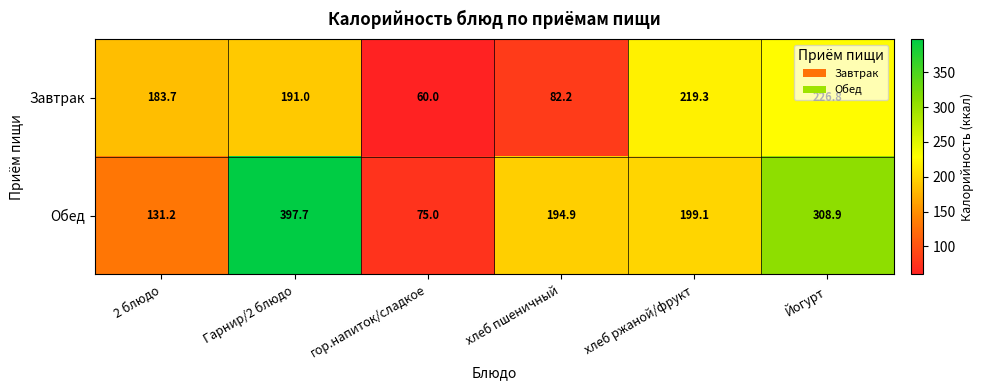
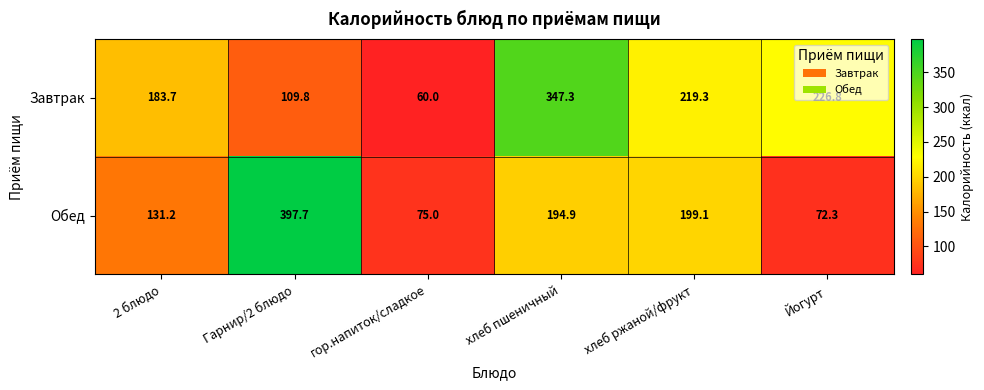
  {
    "Завтрак": {
      "2 блюдо": 183.7,
-     "Гарнир/2 блюдо": 191.0,
+     "Гарнир/2 блюдо": 109.8,
      "гор.напиток/сладкое": 60.0,
-     "хлеб пшеничный": 82.2,
+     "хлеб пшеничный": 347.3,
      "хлеб ржаной/фрукт": 219.3
    },
    "Обед": {
      "2 блюдо": 131.2,
      "Гарнир/2 блюдо": 397.7,
      "гор.напиток/сладкое": 75.0,
      "хлеб пшеничный": 194.9,
      "хлеб ржаной/фрукт": 199.1,
-     "Йогурт": 308.9
+     "Йогурт": 72.3
    }
  }
